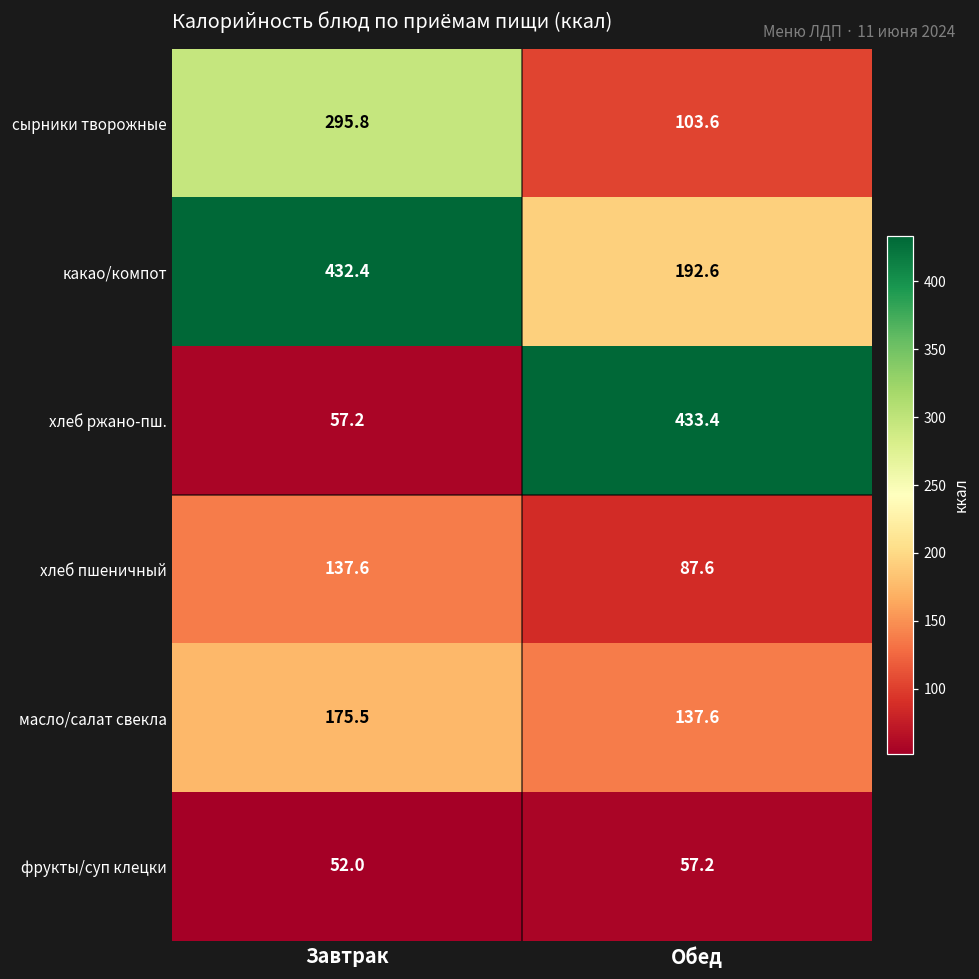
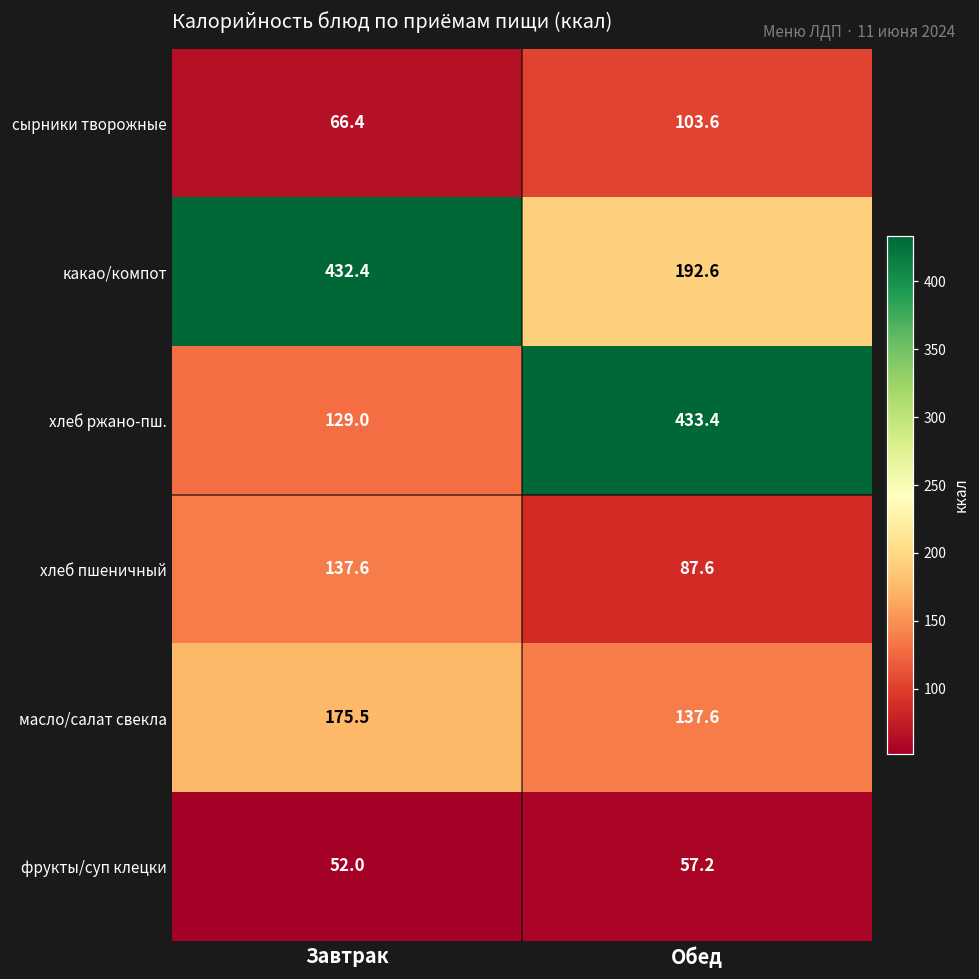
  {
    "сырники творожные": {
-     "Завтрак": 295.8,
+     "Завтрак": 66.4,
      "Обед": 103.6
    },
    "какао/компот": {
      "Завтрак": 432.4,
      "Обед": 192.6
    },
    "хлеб ржано-пш.": {
-     "Завтрак": 57.2,
+     "Завтрак": 129.0,
      "Обед": 433.4
    },
    "хлеб пшеничный": {
      "Завтрак": 137.6,
      "Обед": 87.6
    },
    "масло/салат свекла": {
      "Завтрак": 175.5,
      "Обед": 137.6
    },
    "фрукты/суп клецки": {
      "Завтрак": 52.0,
      "Обед": 57.2
    }
  }
